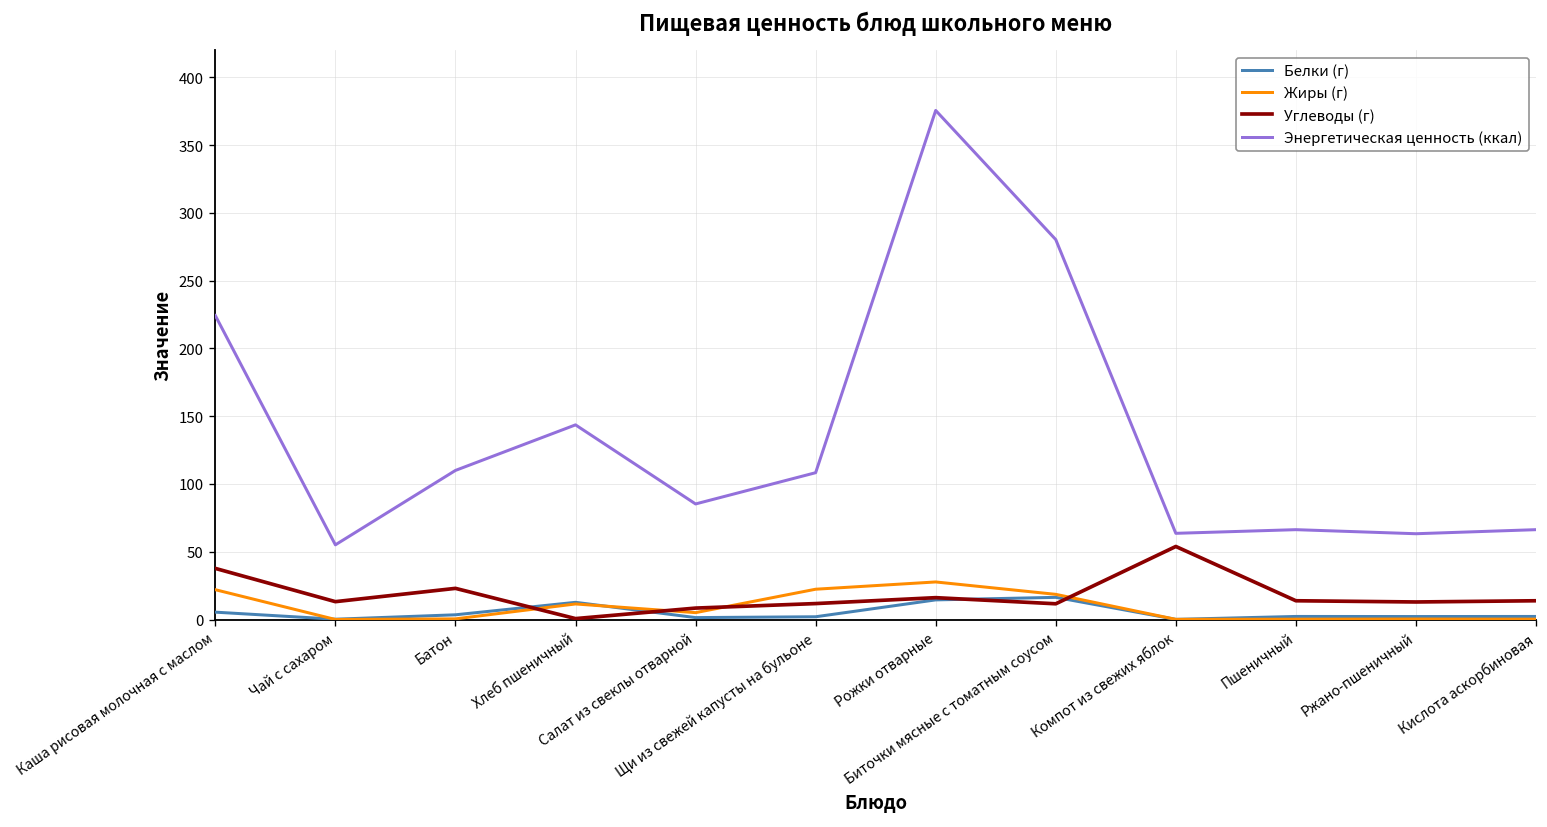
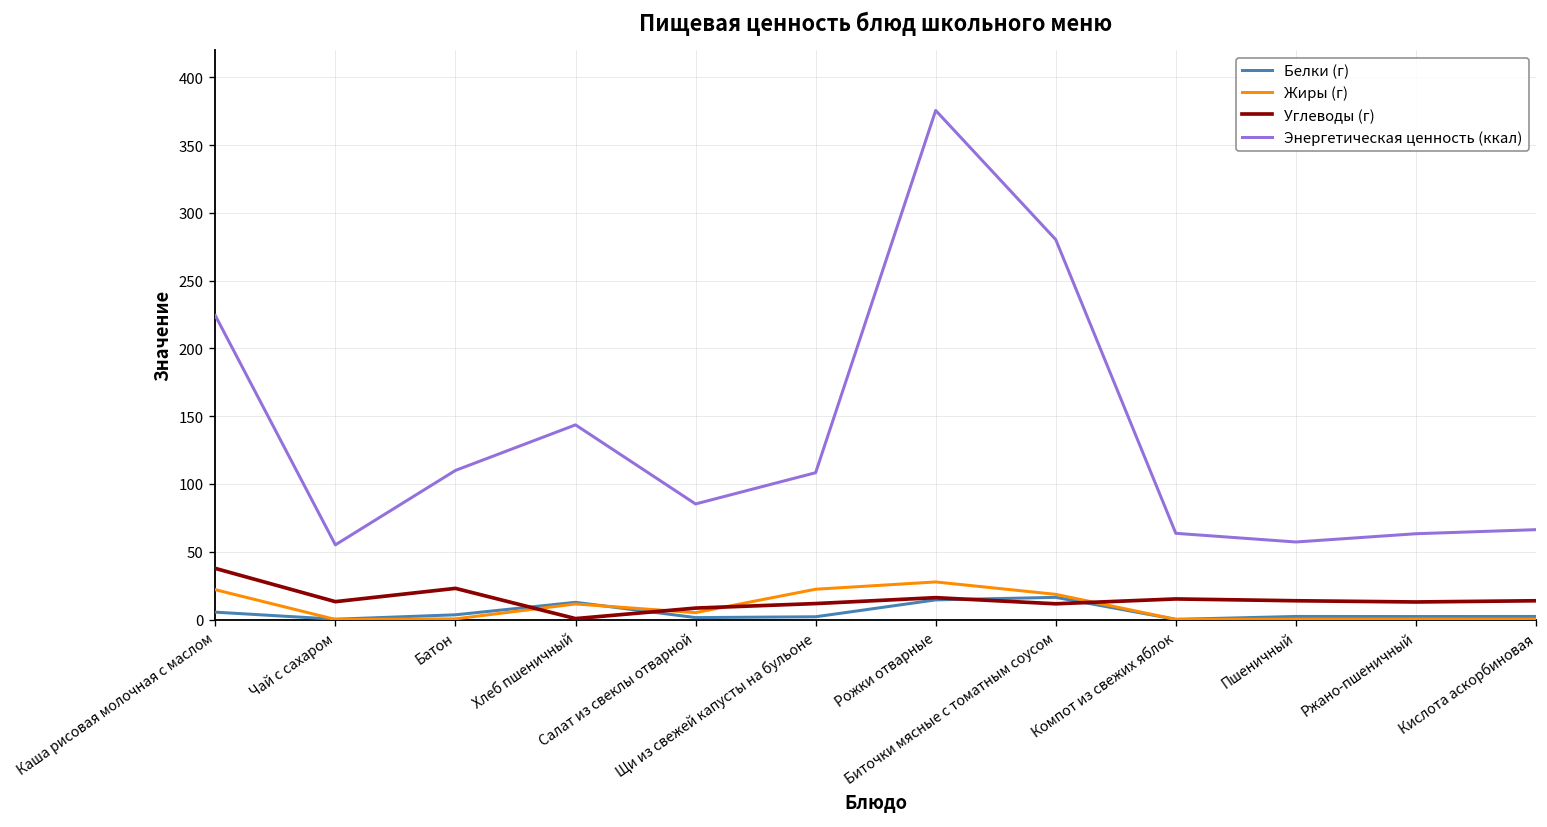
  {
    "Белки (г)": {
      "Каша рисовая молочная с маслом": 5,
      "Батон": 4,
      "Салат из свеклы отварной": 1,
      "Щи из свежей капусты на бульоне": 2
    },
    "Жиры (г)": {
      "Каша рисовая молочная с маслом": 22,
      "Батон": 1,
      "Салат из свеклы отварной": 5,
      "Щи из свежей капусты на бульоне": 22,
      "Рожки отварные": 28
    },
    "Углеводы (г)": {
      "Каша рисовая молочная с маслом": 38,
      "Чай с сахаром": 13,
      "Батон": 23,
      "Хлеб пшеничный": 1,
      "Салат из свеклы отварной": 8,
      "Щи из свежей капусты на бульоне": 12,
      "Биточки мясные с томатным соусом": 12,
-     "Компот из свежих яблок": 54,
+     "Компот из свежих яблок": 15,
      "Пшеничный": 14,
      "Ржано-пшеничный": 13,
      "Кислота аскорбиновая": 14
    },
    "Энергетическая ценность (ккал)": {
      "Каша рисовая молочная с маслом": 224,
      "Чай с сахаром": 55,
      "Батон": 110,
      "Хлеб пшеничный": 144,
      "Салат из свеклы отварной": 85,
      "Щи из свежей капусты на бульоне": 108,
      "Рожки отварные": 376,
      "Биточки мясные с томатным соусом": 280,
      "Компот из свежих яблок": 64,
-     "Пшеничный": 66,
+     "Пшеничный": 57,
      "Ржано-пшеничный": 63,
      "Кислота аскорбиновая": 66
    }
  }
